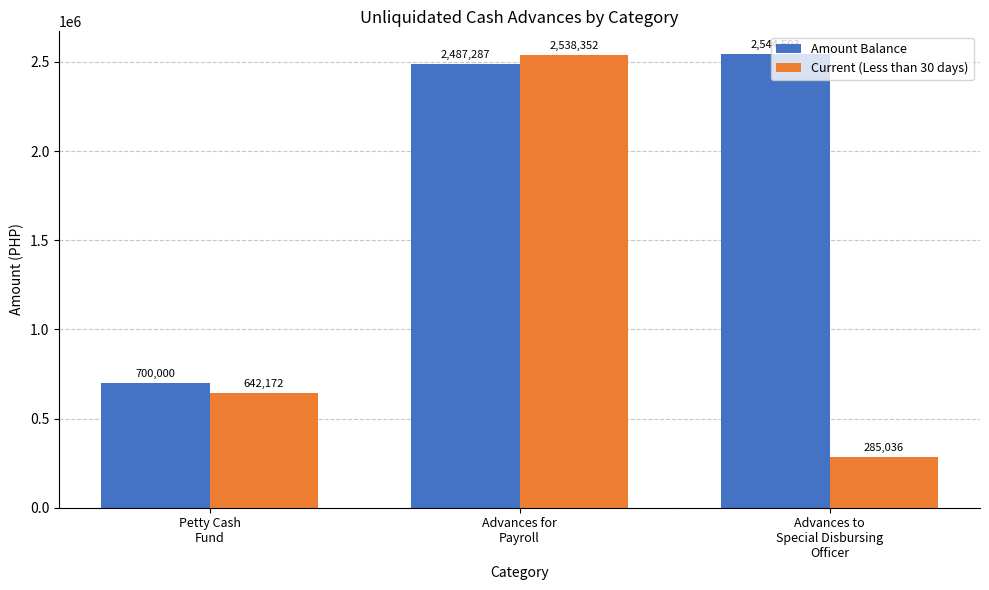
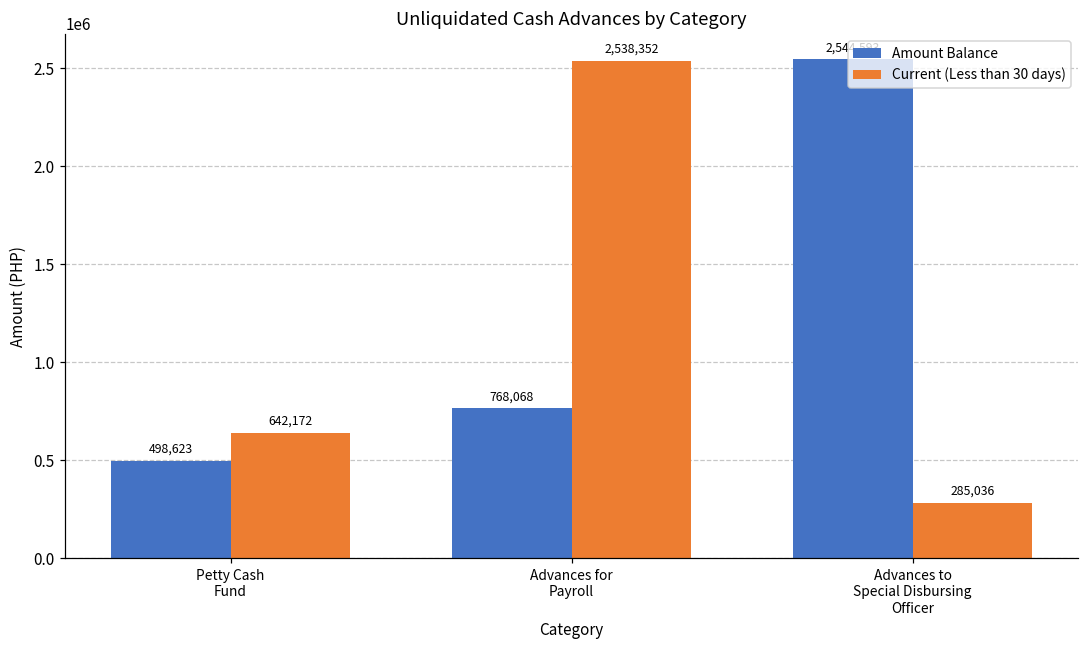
  {
    "Amount Balance": {
-     "Petty Cash Fund": "700,000",
-     "Advances for Payroll": "2,487,287"
+     "Petty Cash Fund": "498,623",
+     "Advances for Payroll": "768,068"
    },
    "Current (Less than 30 days)": {
      "Petty Cash Fund": "642,172",
      "Advances for Payroll": "2,538,352",
      "Advances to Special Disbursing Officer": "285,036"
    }
  }
